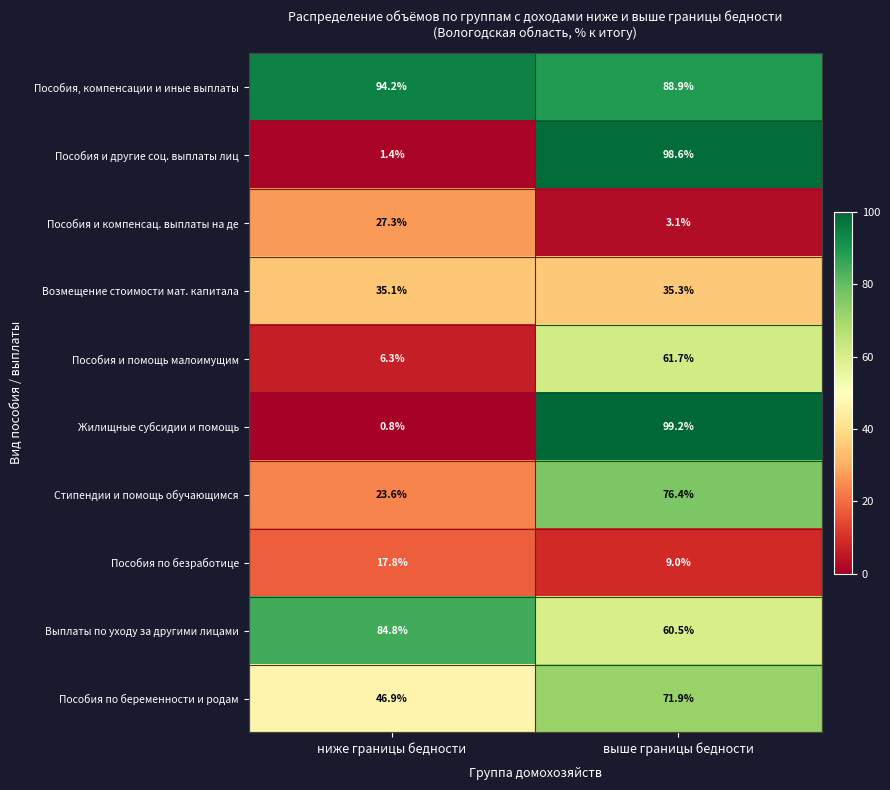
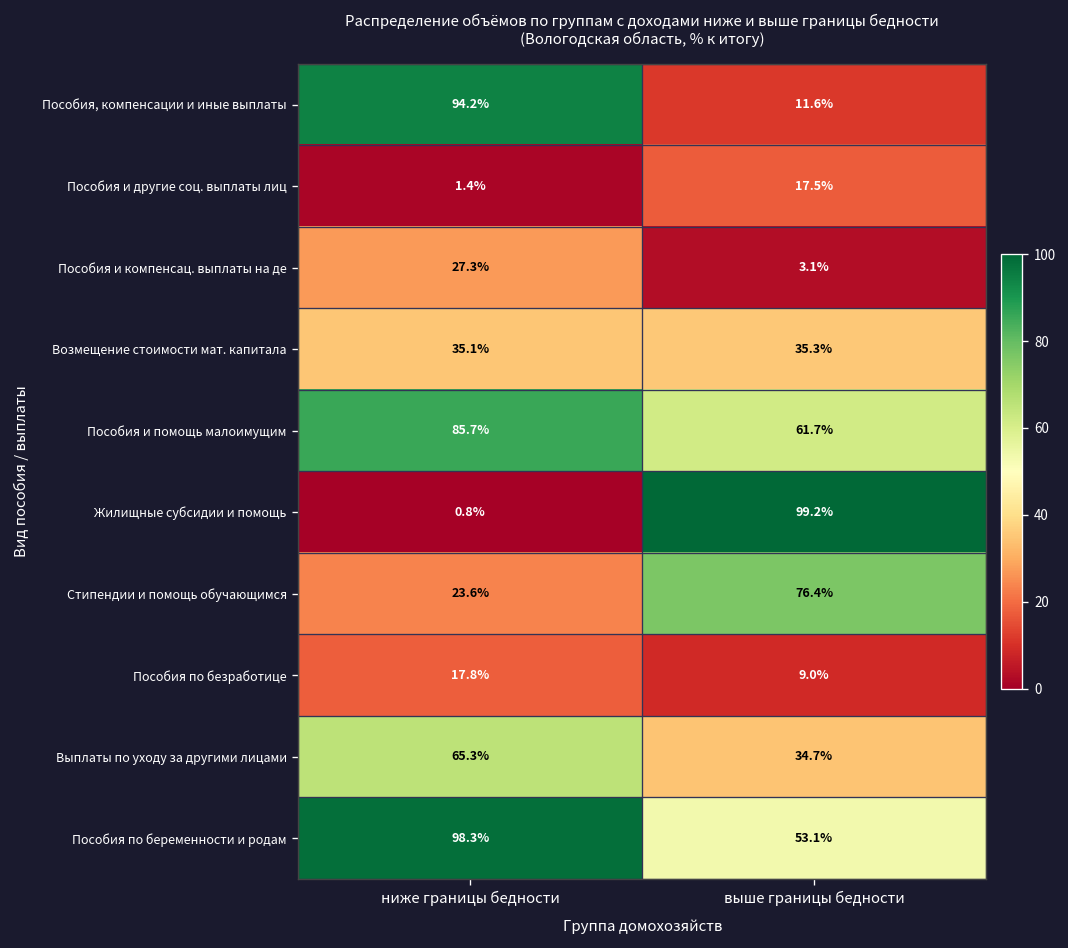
  {
    "Пособия, компенсации и иные выплаты": {
      "ниже границы бедности": "94.2%",
-     "выше границы бедности": "88.9%"
+     "выше границы бедности": "11.6%"
    },
    "Пособия и другие соц. выплаты лиц": {
      "ниже границы бедности": "1.4%",
-     "выше границы бедности": "98.6%"
+     "выше границы бедности": "17.5%"
    },
    "Пособия и компенсац. выплаты на де": {
      "ниже границы бедности": "27.3%",
      "выше границы бедности": "3.1%"
    },
    "Возмещение стоимости мат. капитала": {
      "ниже границы бедности": "35.1%",
      "выше границы бедности": "35.3%"
    },
    "Пособия и помощь малоимущим": {
-     "ниже границы бедности": "6.3%",
+     "ниже границы бедности": "85.7%",
      "выше границы бедности": "61.7%"
    },
    "Жилищные субсидии и помощь": {
      "ниже границы бедности": "0.8%",
      "выше границы бедности": "99.2%"
    },
    "Стипендии и помощь обучающимся": {
      "ниже границы бедности": "23.6%",
      "выше границы бедности": "76.4%"
    },
    "Пособия по безработице": {
      "ниже границы бедности": "17.8%",
      "выше границы бедности": "9.0%"
    },
    "Выплаты по уходу за другими лицами": {
-     "ниже границы бедности": "84.8%",
-     "выше границы бедности": "60.5%"
+     "ниже границы бедности": "65.3%",
+     "выше границы бедности": "34.7%"
    },
    "Пособия по беременности и родам": {
-     "ниже границы бедности": "46.9%",
-     "выше границы бедности": "71.9%"
+     "ниже границы бедности": "98.3%",
+     "выше границы бедности": "53.1%"
    }
  }
